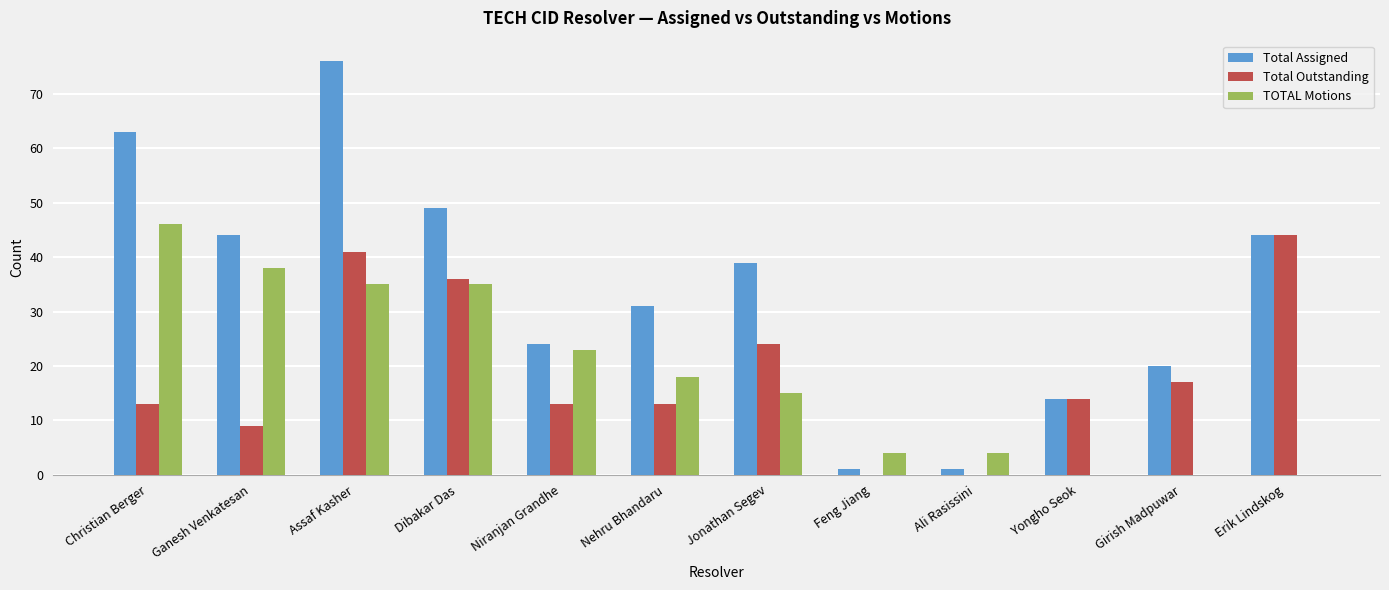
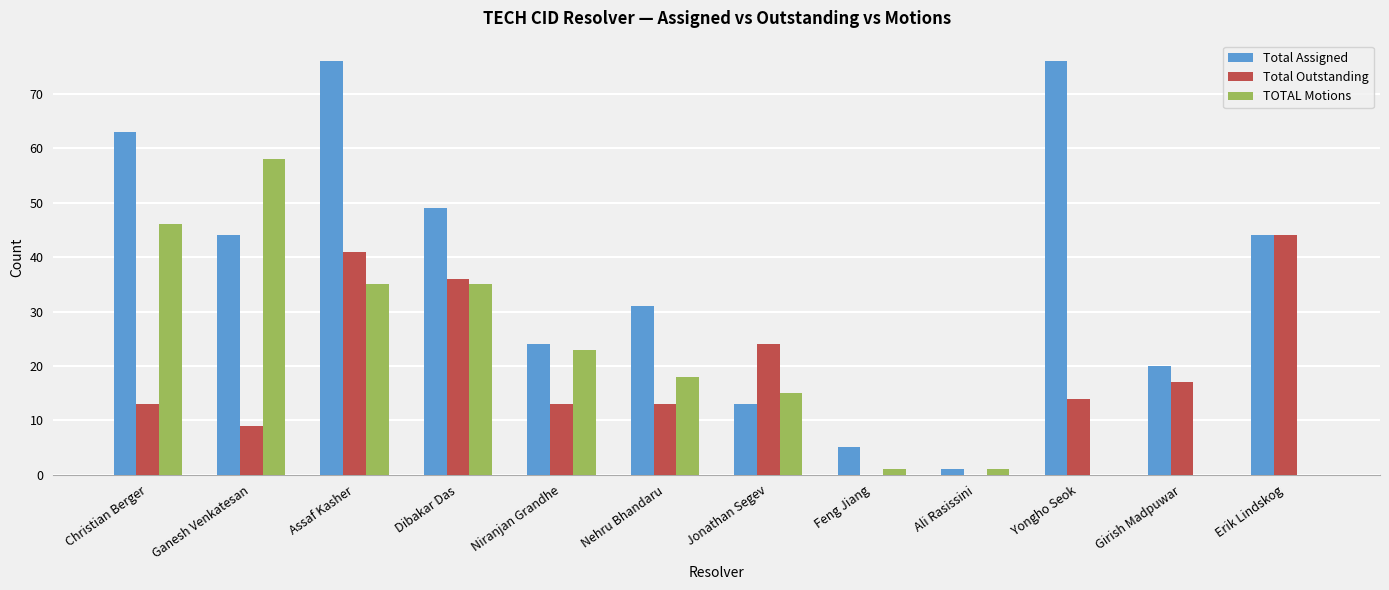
  {
    "Total Assigned": {
      "Christian Berger": 63,
      "Ganesh Venkatesan": 44,
      "Assaf Kasher": 76,
      "Dibakar Das": 49,
      "Niranjan Grandhe": 24,
      "Nehru Bhandaru": 31,
-     "Jonathan Segev": 39,
-     "Feng Jiang": 1,
+     "Jonathan Segev": 13,
+     "Feng Jiang": 5,
      "Ali Rasissini": 1,
-     "Yongho Seok": 14,
+     "Yongho Seok": 76,
      "Girish Madpuwar": 20,
      "Erik Lindskog": 44
    },
    "Total Outstanding": {
      "Christian Berger": 13,
      "Ganesh Venkatesan": 9,
      "Assaf Kasher": 41,
      "Dibakar Das": 36,
      "Niranjan Grandhe": 13,
      "Nehru Bhandaru": 13,
      "Jonathan Segev": 24,
      "Feng Jiang": 0,
      "Ali Rasissini": 0,
      "Yongho Seok": 14,
      "Girish Madpuwar": 17,
      "Erik Lindskog": 44
    },
    "TOTAL Motions": {
      "Christian Berger": 46,
-     "Ganesh Venkatesan": 38,
+     "Ganesh Venkatesan": 58,
      "Assaf Kasher": 35,
      "Dibakar Das": 35,
      "Niranjan Grandhe": 23,
      "Nehru Bhandaru": 18,
      "Jonathan Segev": 15,
-     "Feng Jiang": 4,
-     "Ali Rasissini": 4,
+     "Feng Jiang": 1,
+     "Ali Rasissini": 1,
      "Yongho Seok": 0,
      "Girish Madpuwar": 0,
      "Erik Lindskog": 0
    }
  }
